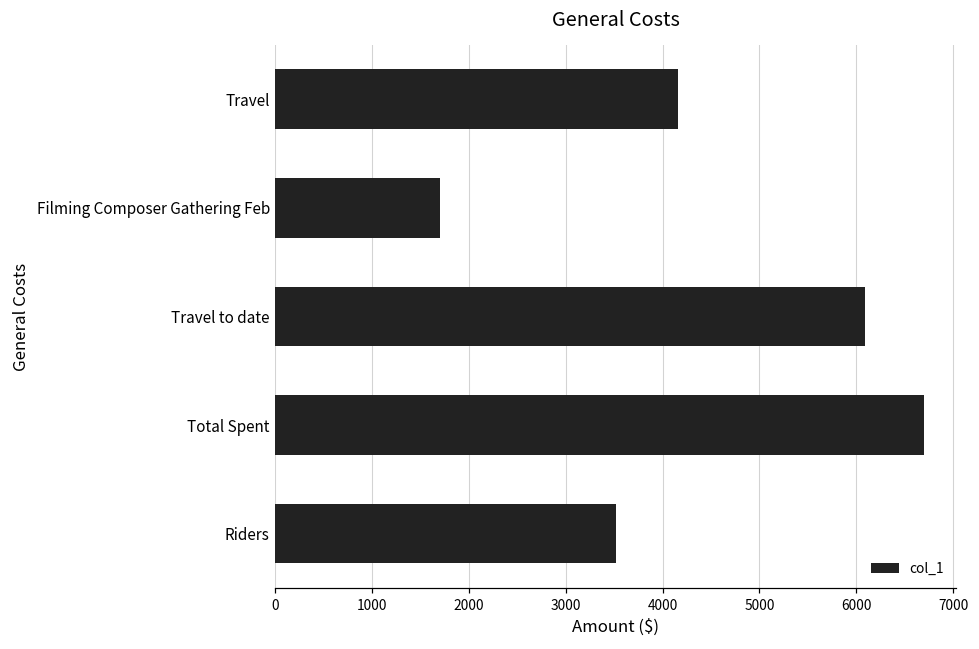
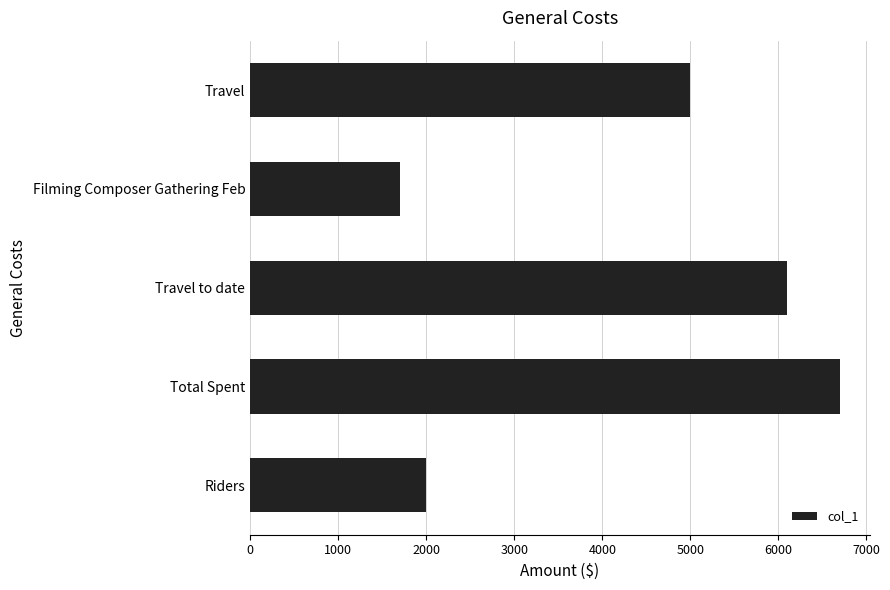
  {
-   "Travel": 4200,
+   "Travel": 5000,
    "Filming Composer Gathering Feb": 1700,
    "Travel to date": 6100,
    "Total Spent": 6700,
-   "Riders": 3500
+   "Riders": 2000
  }
